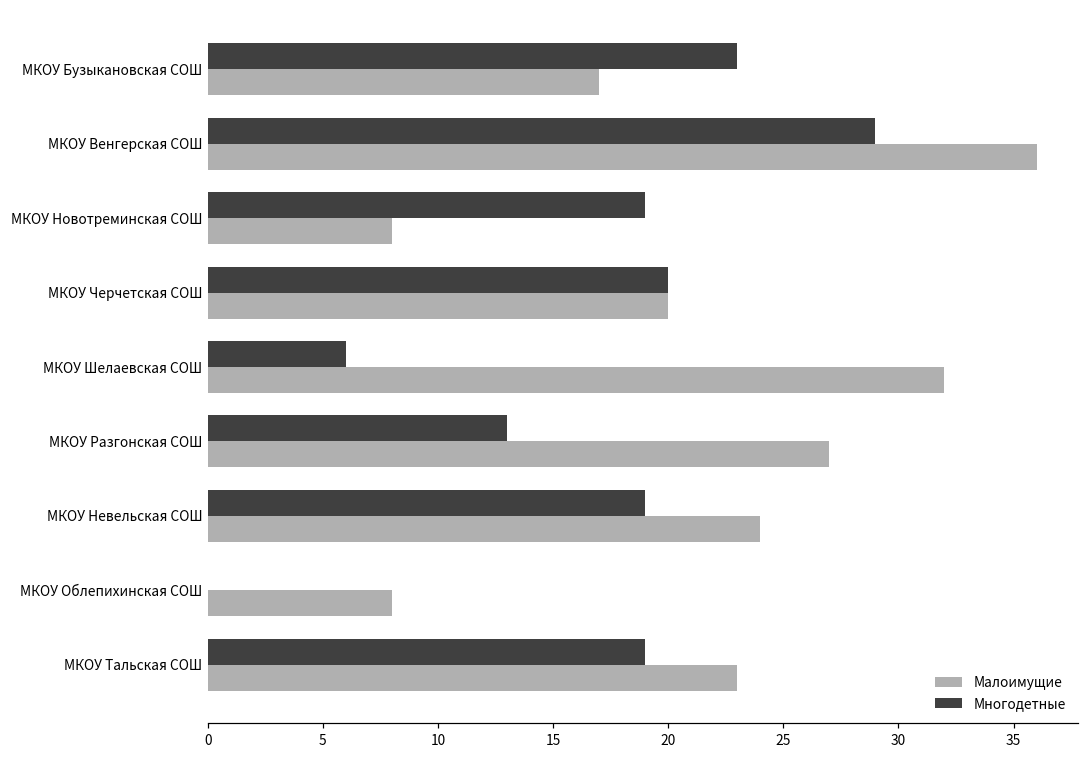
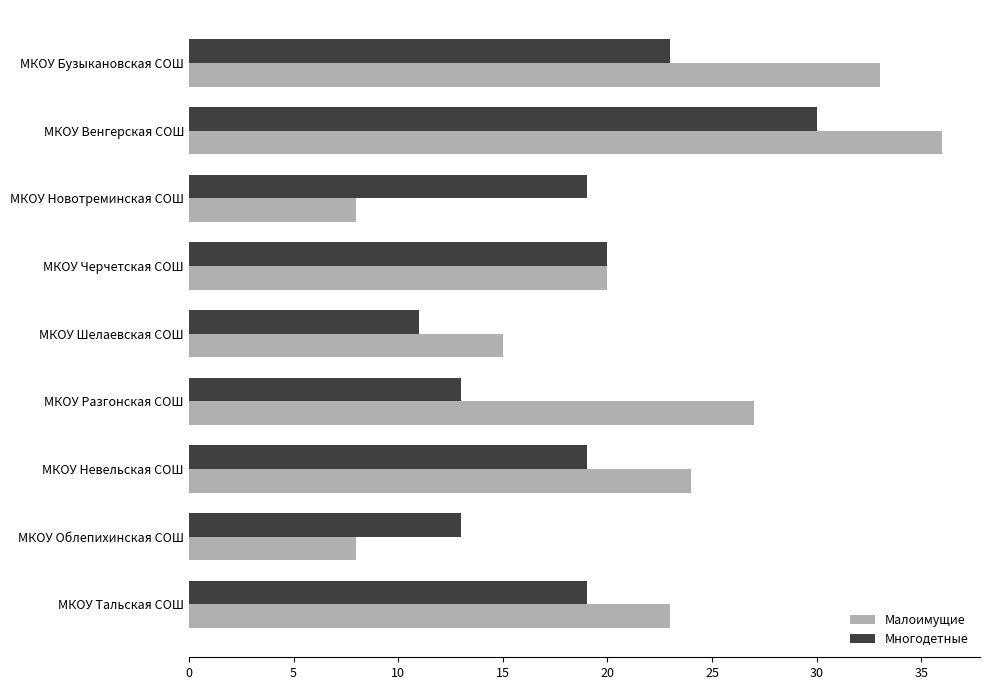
  {
    "Малоимущие": {
-     "МКОУ Бузыкановская СОШ": 17,
+     "МКОУ Бузыкановская СОШ": 33,
      "МКОУ Венгерская СОШ": 36,
      "МКОУ Новотреминская СОШ": 8,
      "МКОУ Черчетская СОШ": 20,
-     "МКОУ Шелаевская СОШ": 32,
+     "МКОУ Шелаевская СОШ": 15,
      "МКОУ Разгонская СОШ": 27,
      "МКОУ Невельская СОШ": 24,
      "МКОУ Облепихинская СОШ": 8,
      "МКОУ Тальская СОШ": 23
    },
    "Многодетные": {
      "МКОУ Бузыкановская СОШ": 23,
-     "МКОУ Венгерская СОШ": 29,
+     "МКОУ Венгерская СОШ": 30,
      "МКОУ Новотреминская СОШ": 19,
      "МКОУ Черчетская СОШ": 20,
-     "МКОУ Шелаевская СОШ": 6,
+     "МКОУ Шелаевская СОШ": 11,
      "МКОУ Разгонская СОШ": 13,
      "МКОУ Невельская СОШ": 19,
-     "МКОУ Облепихинская СОШ": 0,
+     "МКОУ Облепихинская СОШ": 13,
      "МКОУ Тальская СОШ": 19
    }
  }
